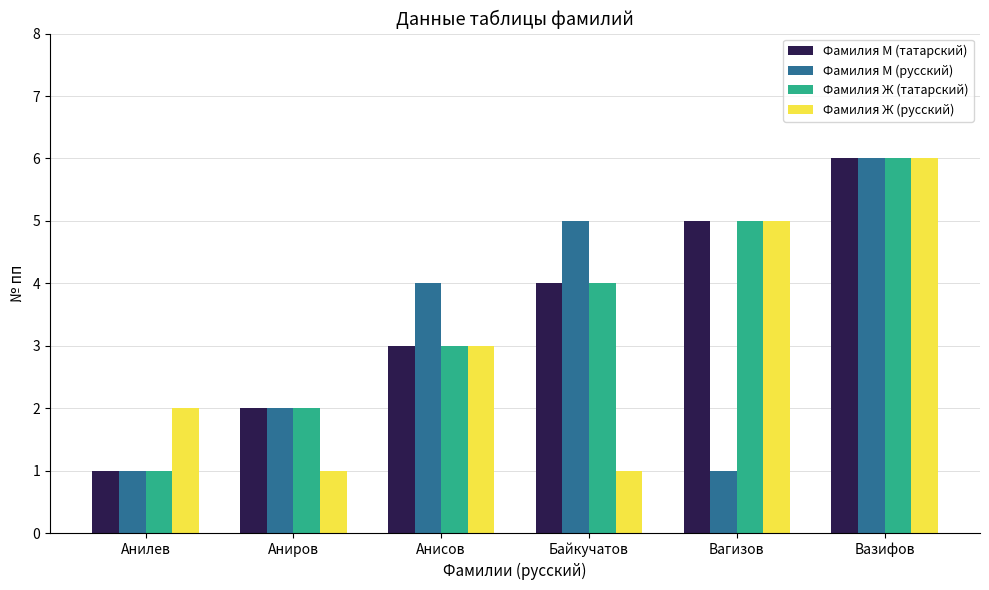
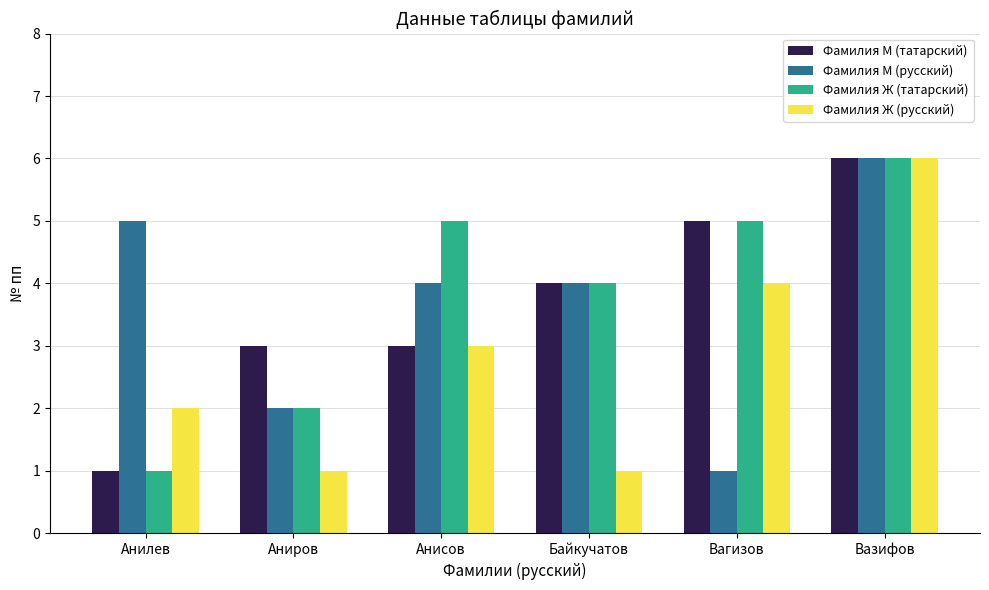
  {
    "Фамилия М (татарский)": {
      "Анилев": 1,
-     "Аниров": 2,
+     "Аниров": 3,
      "Анисов": 3,
      "Байкучатов": 4,
      "Вагизов": 5,
      "Вазифов": 6
    },
    "Фамилия М (русский)": {
-     "Анилев": 1,
+     "Анилев": 5,
      "Аниров": 2,
      "Анисов": 4,
-     "Байкучатов": 5,
+     "Байкучатов": 4,
      "Вагизов": 1,
      "Вазифов": 6
    },
    "Фамилия Ж (татарский)": {
      "Анилев": 1,
      "Аниров": 2,
-     "Анисов": 3,
+     "Анисов": 5,
      "Байкучатов": 4,
      "Вагизов": 5,
      "Вазифов": 6
    },
    "Фамилия Ж (русский)": {
      "Анилев": 2,
      "Аниров": 1,
      "Анисов": 3,
      "Байкучатов": 1,
-     "Вагизов": 5,
+     "Вагизов": 4,
      "Вазифов": 6
    }
  }
